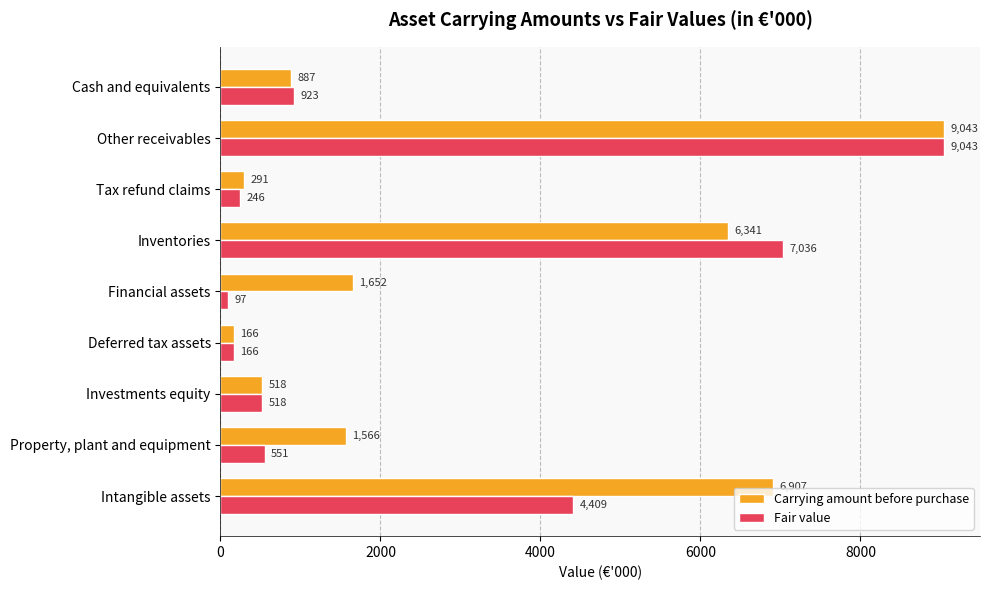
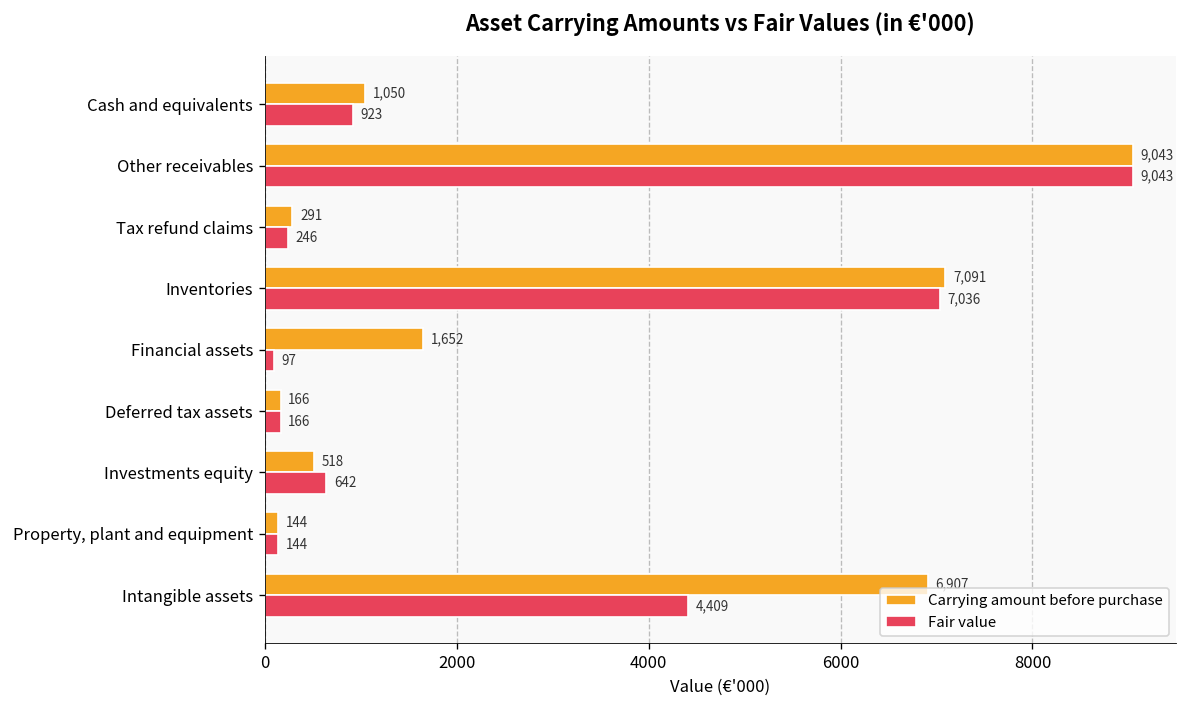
  {
    "Carrying amount before purchase": {
-     "Cash and equivalents": "887",
+     "Cash and equivalents": "1,050",
      "Other receivables": "9,043",
      "Tax refund claims": "291",
-     "Inventories": "6,341",
+     "Inventories": "7,091",
      "Financial assets": "1,652",
      "Deferred tax assets": "166",
      "Investments equity": "518",
-     "Property, plant and equipment": "1,566"
+     "Property, plant and equipment": "144"
    },
    "Fair value": {
      "Cash and equivalents": "923",
      "Other receivables": "9,043",
      "Tax refund claims": "246",
      "Inventories": "7,036",
      "Financial assets": "97",
      "Deferred tax assets": "166",
-     "Investments equity": "518",
-     "Property, plant and equipment": "551",
+     "Investments equity": "642",
+     "Property, plant and equipment": "144",
      "Intangible assets": "4,409"
    }
  }
